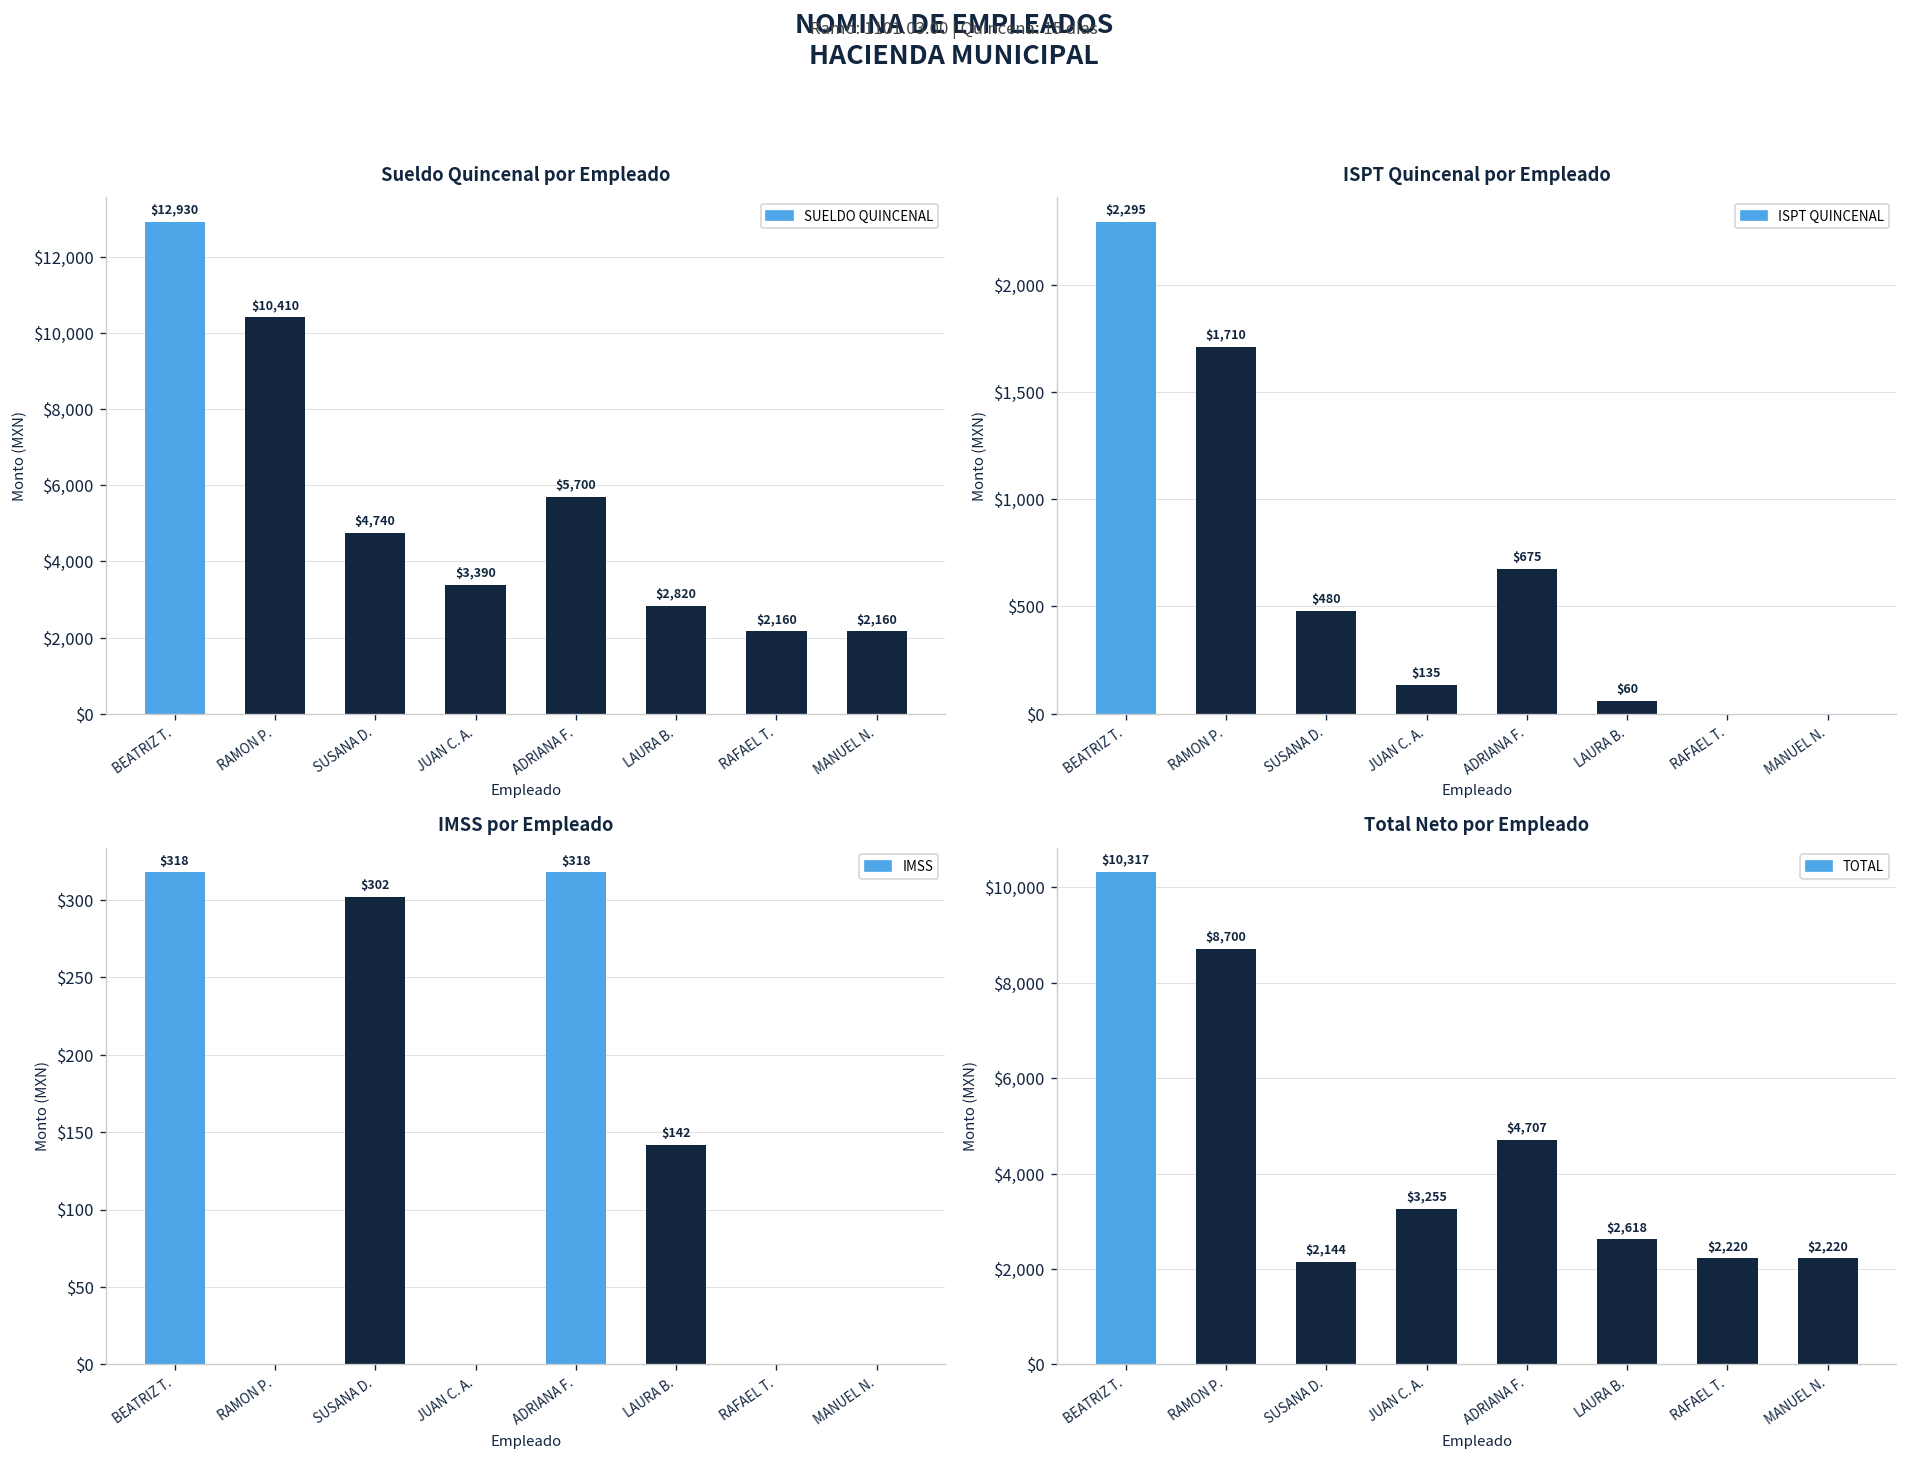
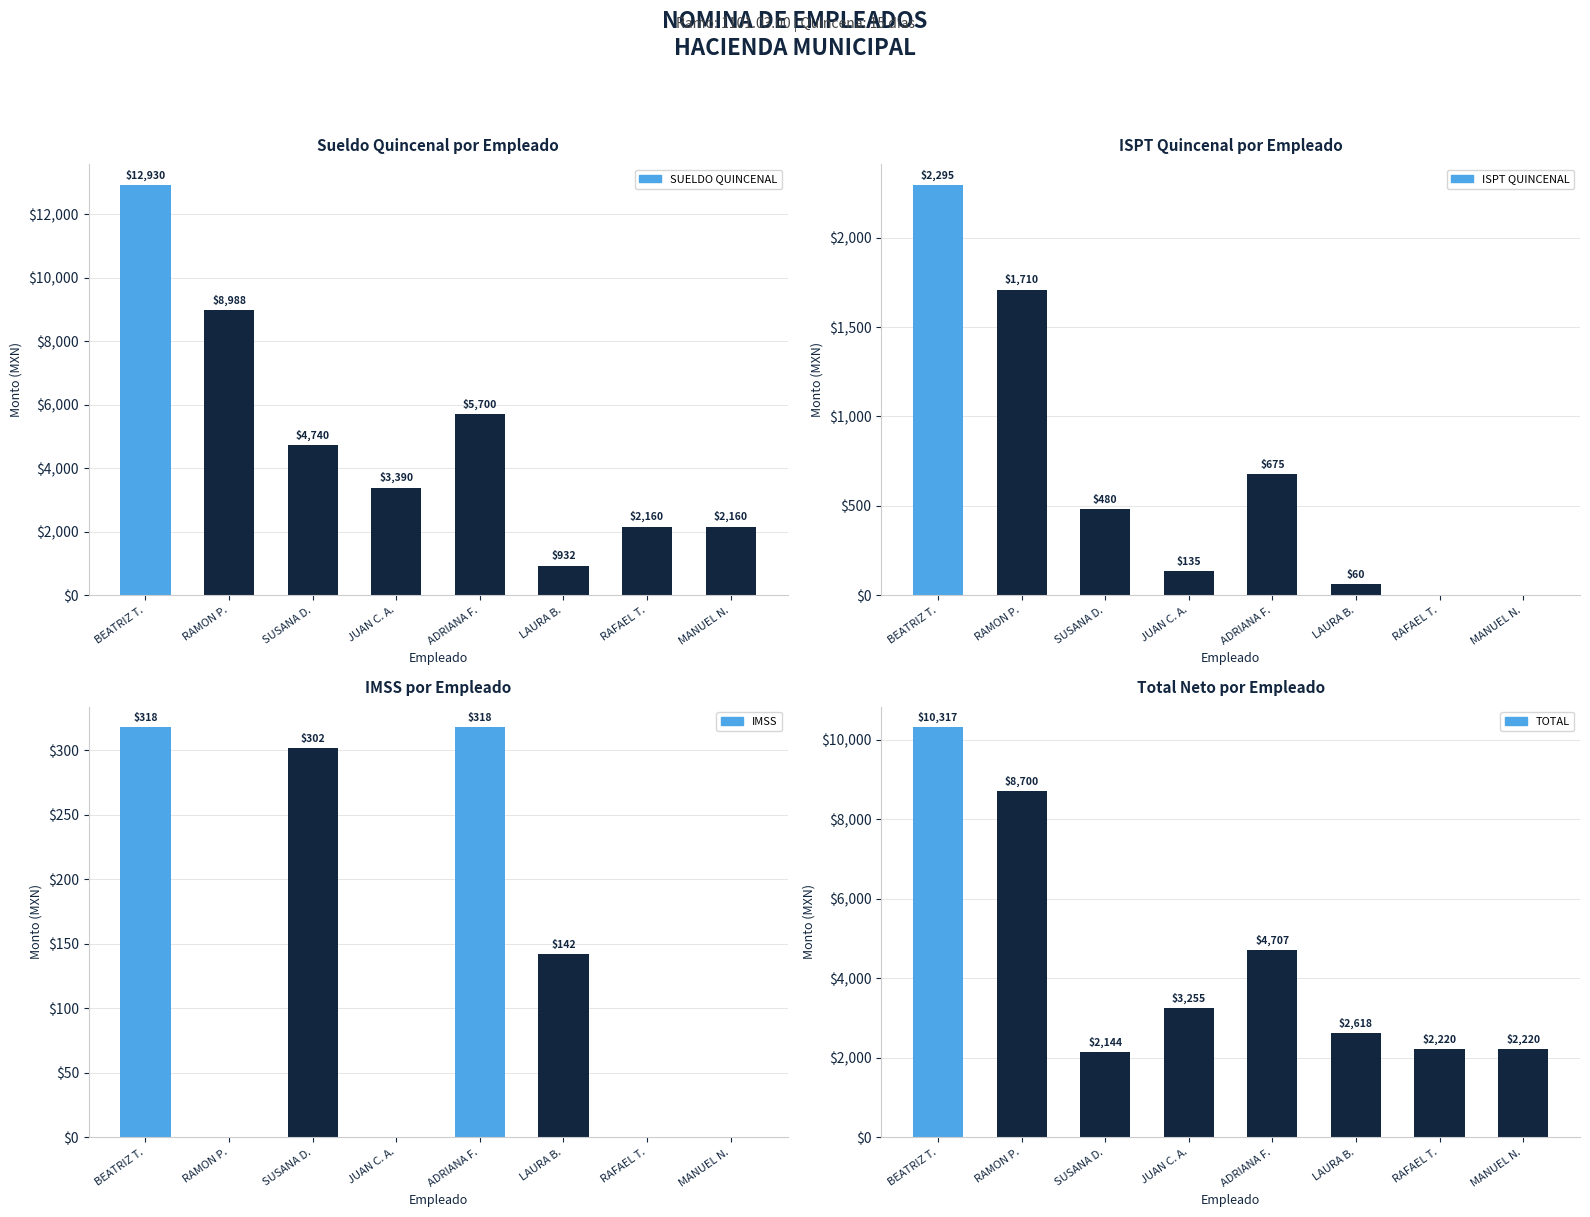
  {
    "Sueldo Quincenal por Empleado": {
      "BEATRIZ T.": "$12,930",
-     "RAMON P.": "$10,410",
+     "RAMON P.": "$8,988",
      "SUSANA D.": "$4,740",
      "JUAN C. A.": "$3,390",
      "ADRIANA F.": "$5,700",
-     "LAURA B.": "$2,820",
+     "LAURA B.": "$932",
      "RAFAEL T.": "$2,160",
      "MANUEL N.": "$2,160"
    },
    "ISPT Quincenal por Empleado": {
      "BEATRIZ T.": "$2,295",
      "RAMON P.": "$1,710",
      "SUSANA D.": "$480",
      "JUAN C. A.": "$135",
      "ADRIANA F.": "$675",
      "LAURA B.": "$60"
    },
    "IMSS por Empleado": {
      "BEATRIZ T.": "$318",
      "SUSANA D.": "$302",
      "ADRIANA F.": "$318",
      "LAURA B.": "$142"
    },
    "Total Neto por Empleado": {
      "BEATRIZ T.": "$10,317",
      "RAMON P.": "$8,700",
      "SUSANA D.": "$2,144",
      "JUAN C. A.": "$3,255",
      "ADRIANA F.": "$4,707",
      "LAURA B.": "$2,618",
      "RAFAEL T.": "$2,220",
      "MANUEL N.": "$2,220"
    }
  }
